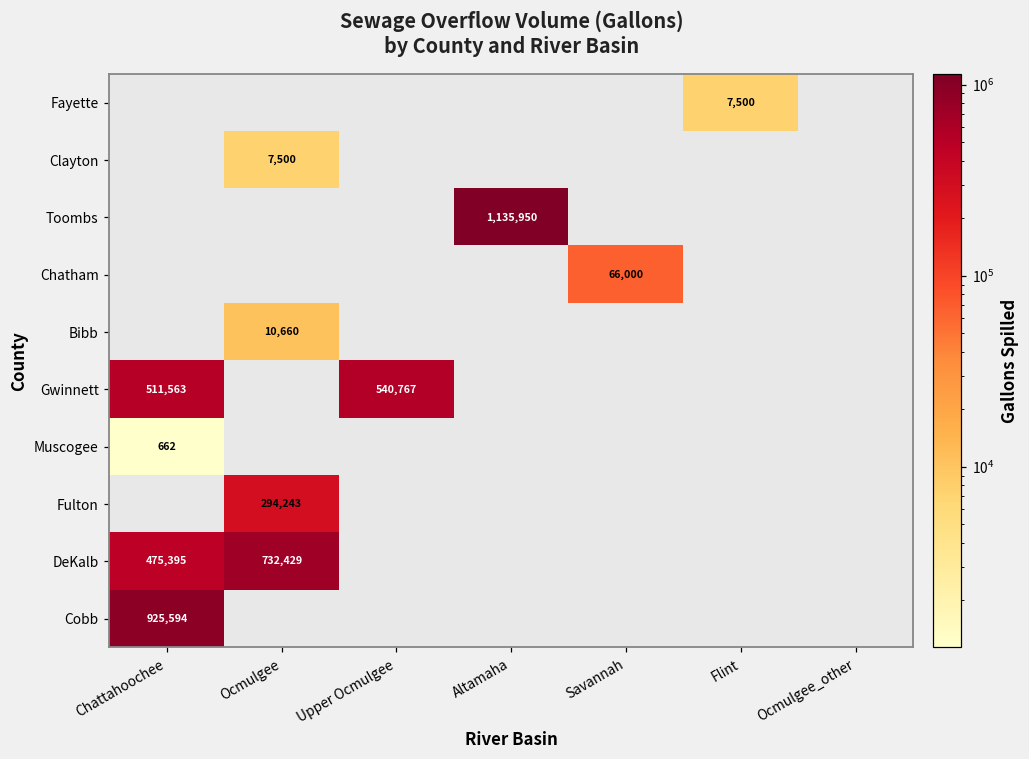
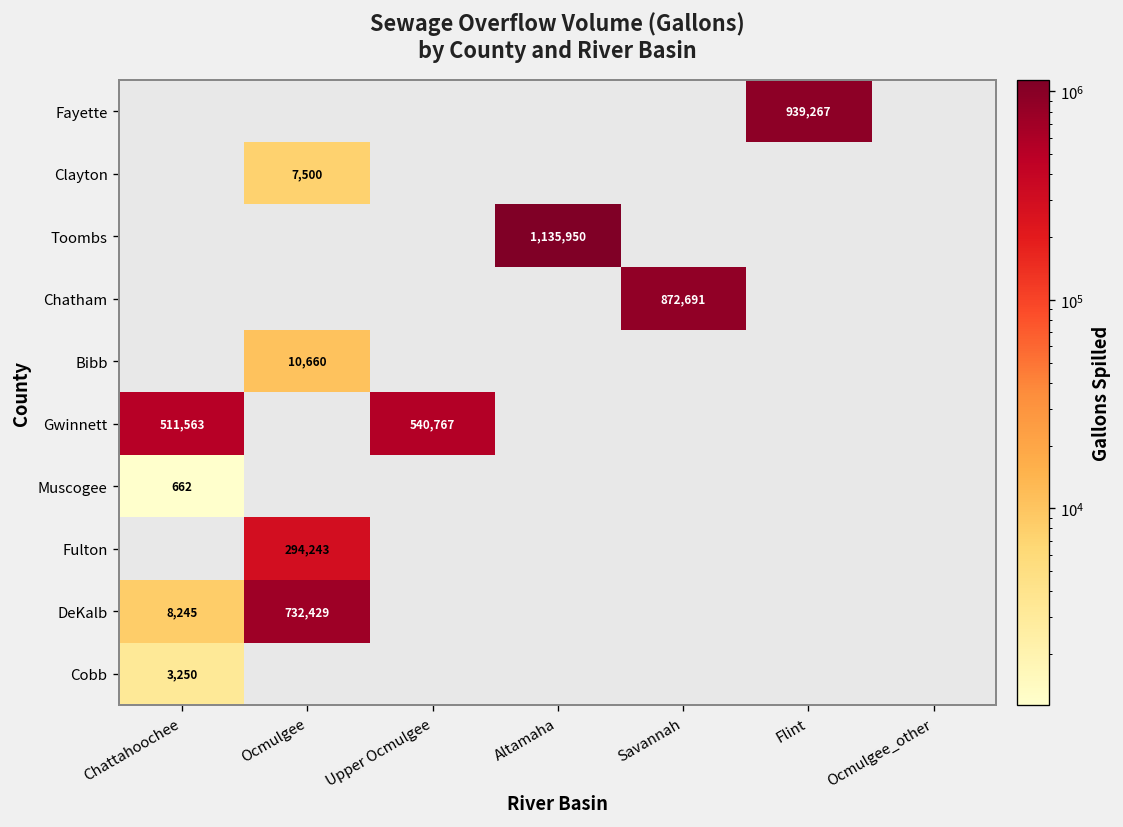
  {
    "Fayette": {
-     "Flint": "7,500"
+     "Flint": "939,267"
    },
    "Clayton": {
      "Ocmulgee": "7,500"
    },
    "Toombs": {
      "Altamaha": "1,135,950"
    },
    "Chatham": {
-     "Savannah": "66,000"
+     "Savannah": "872,691"
    },
    "Bibb": {
      "Ocmulgee": "10,660"
    },
    "Gwinnett": {
      "Chattahoochee": "511,563",
      "Upper Ocmulgee": "540,767"
    },
    "Muscogee": {
      "Chattahoochee": "662"
    },
    "Fulton": {
      "Ocmulgee": "294,243"
    },
    "DeKalb": {
-     "Chattahoochee": "475,395",
+     "Chattahoochee": "8,245",
      "Ocmulgee": "732,429"
    },
    "Cobb": {
-     "Chattahoochee": "925,594"
+     "Chattahoochee": "3,250"
    }
  }
